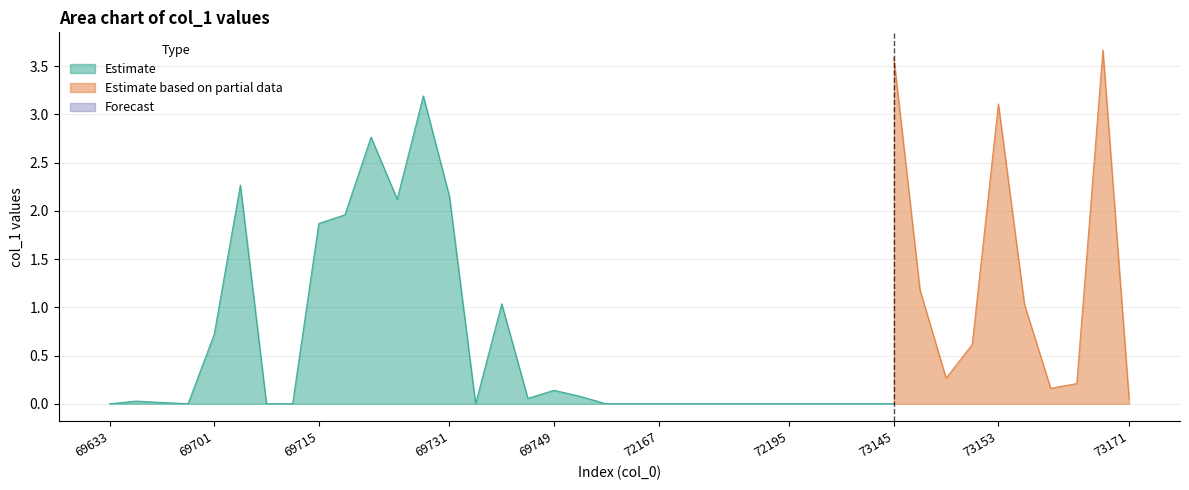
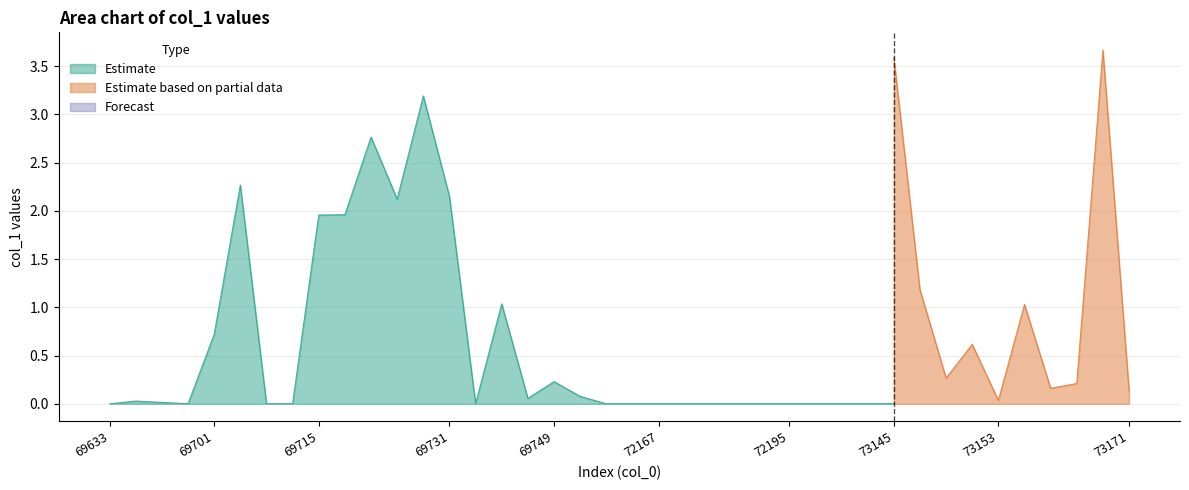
  {
    "Estimate": {
      "69633": 0.0,
      "69701": 0.7,
-     "69715": 1.9,
+     "69715": 2.0,
      "69731": 2.1,
-     "69749": 0.1,
+     "69749": 0.2,
      "72167": 0.0,
      "72195": 0.0,
      "73145": 0.0
    },
    "Estimate based on partial data": {
      "73145": 3.6,
-     "73153": 3.1,
-     "73171": 0.05
+     "73153": 0.0,
+     "73171": 0.13
    }
  }
